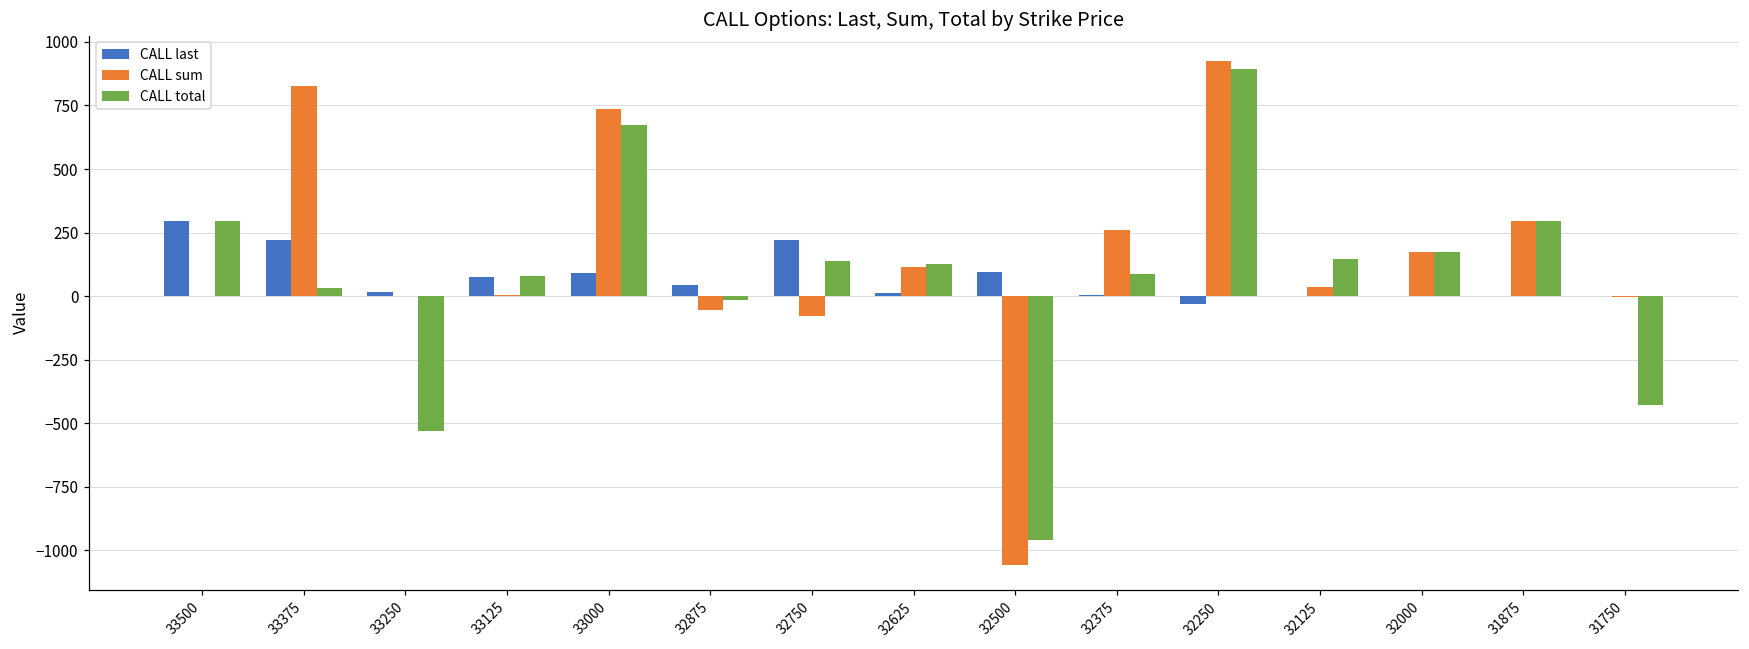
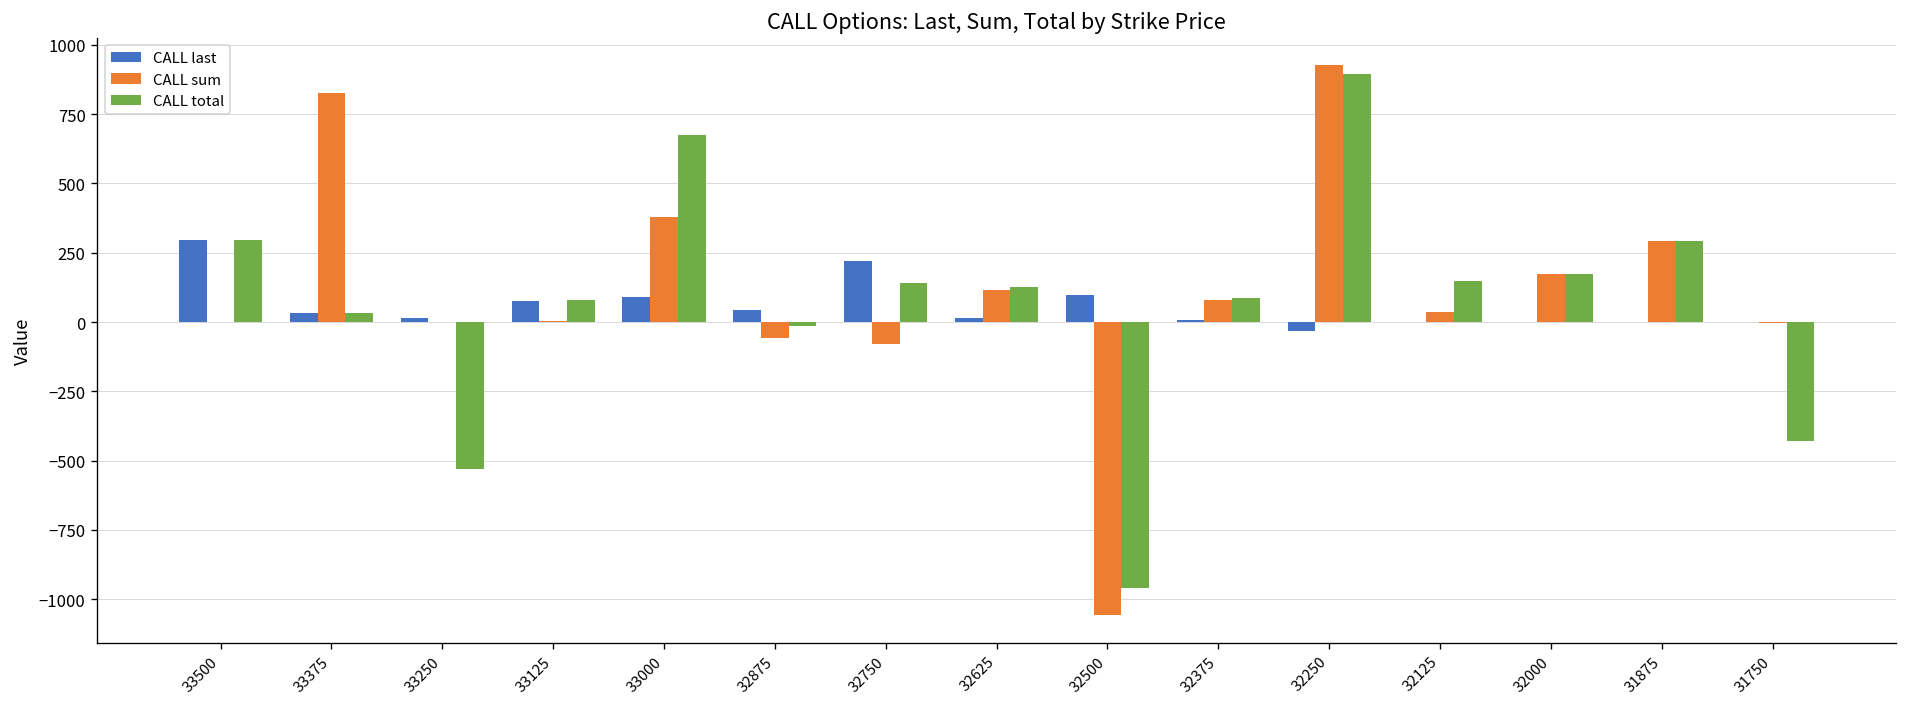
  {
    "CALL last": {
      "33500": 300,
-     "33375": 220,
+     "33375": 30,
      "33250": 20,
      "33125": 80,
      "33000": 90,
      "32875": 40,
      "32750": 220,
      "32625": 10,
      "32500": 100,
      "32250": -30,
      "32125": 0,
      "32000": 0,
      "31875": 0,
      "31750": 0
    },
    "CALL sum": {
      "33500": 0,
      "33375": 830,
      "33250": 0,
-     "33000": 740,
+     "33000": 380,
      "32875": -60,
      "32750": -80,
      "32625": 120,
      "32500": -1060,
-     "32375": 260,
+     "32375": 80,
      "32250": 930,
      "32125": 40,
      "32000": 170,
      "31875": 290
    },
    "CALL total": {
      "33500": 300,
      "33375": 30,
      "33250": -530,
      "33125": 80,
      "33000": 670,
      "32875": -10,
      "32750": 140,
      "32625": 130,
      "32500": -960,
      "32375": 90,
      "32250": 890,
      "32125": 150,
      "32000": 170,
      "31875": 290,
      "31750": -430
    }
  }
